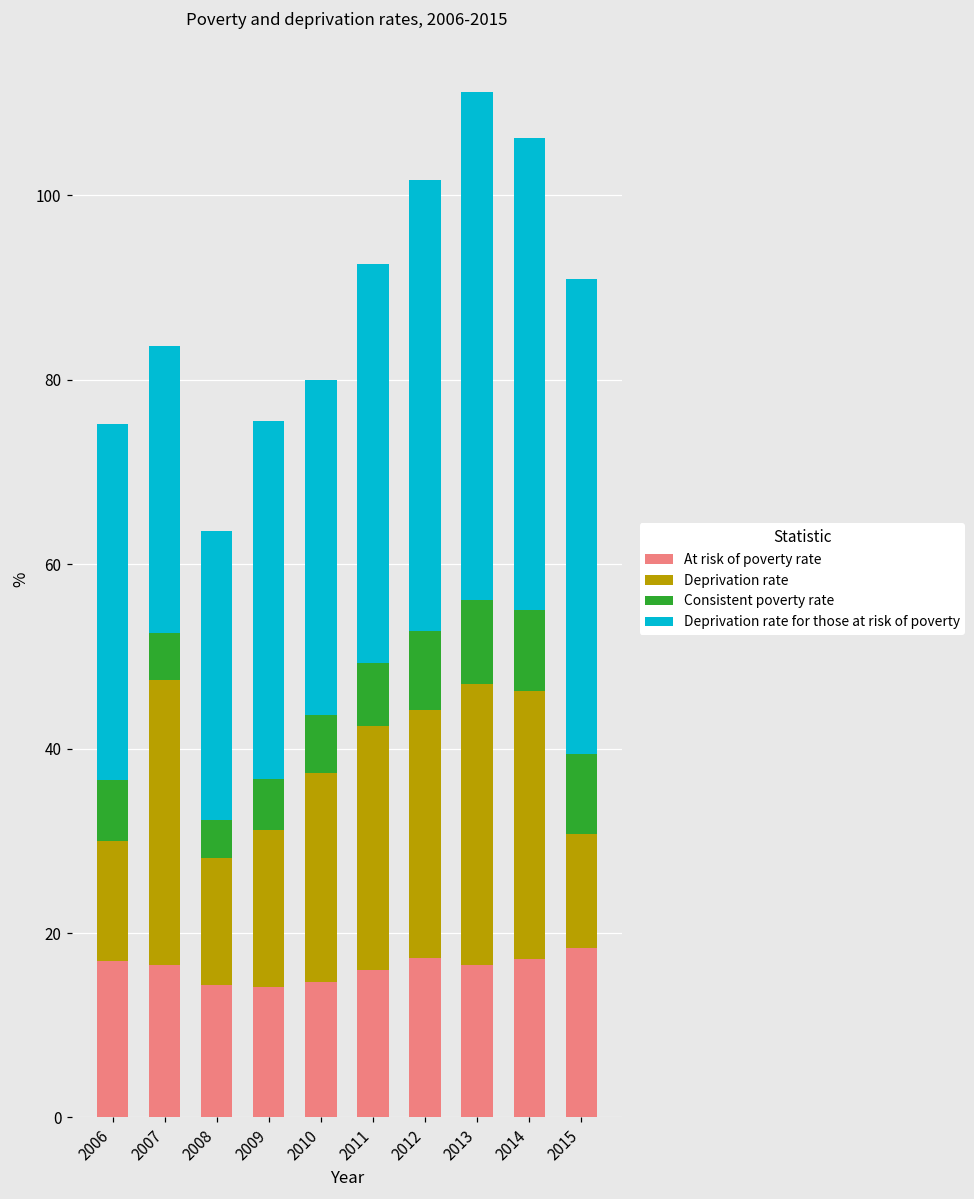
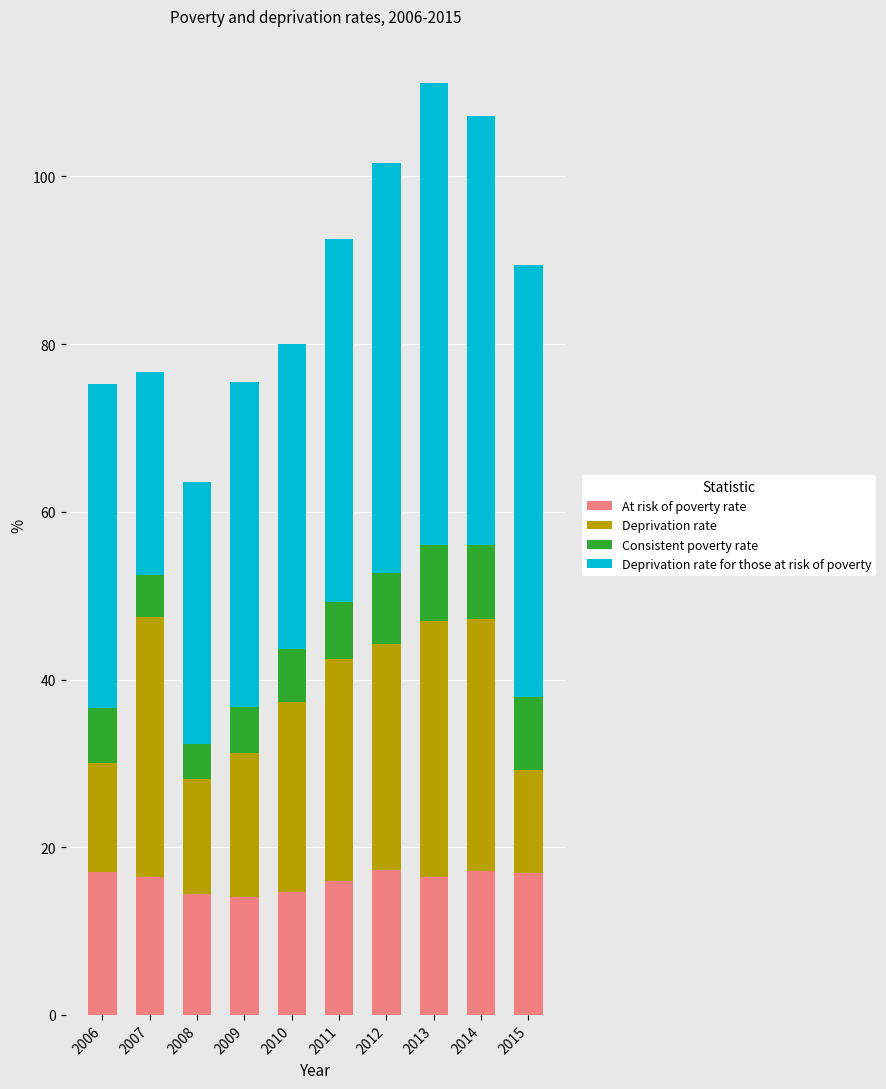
  {
    "At risk of poverty rate": {
      "2006": 17,
      "2007": 17,
      "2008": 14,
      "2009": 14,
      "2010": 15,
      "2011": 16,
      "2012": 17,
      "2013": 17,
      "2014": 17,
-     "2015": 18
+     "2015": 17
    },
    "Deprivation rate": {
      "2006": 13,
      "2007": 31,
      "2008": 14,
      "2009": 17,
      "2010": 23,
      "2011": 26,
      "2012": 27,
      "2013": 31,
-     "2014": 29,
+     "2014": 30,
      "2015": 12
    },
    "Consistent poverty rate": {
      "2006": 7,
      "2007": 5,
      "2008": 4,
      "2009": 6,
      "2010": 6,
      "2011": 7,
      "2012": 9,
      "2013": 9,
      "2014": 9,
      "2015": 9
    },
    "Deprivation rate for those at risk of poverty": {
      "2006": 39,
-     "2007": 31,
+     "2007": 24,
      "2008": 31,
      "2009": 39,
      "2010": 36,
      "2011": 43,
      "2012": 49,
      "2013": 55,
      "2014": 51,
      "2015": 51
    }
  }
